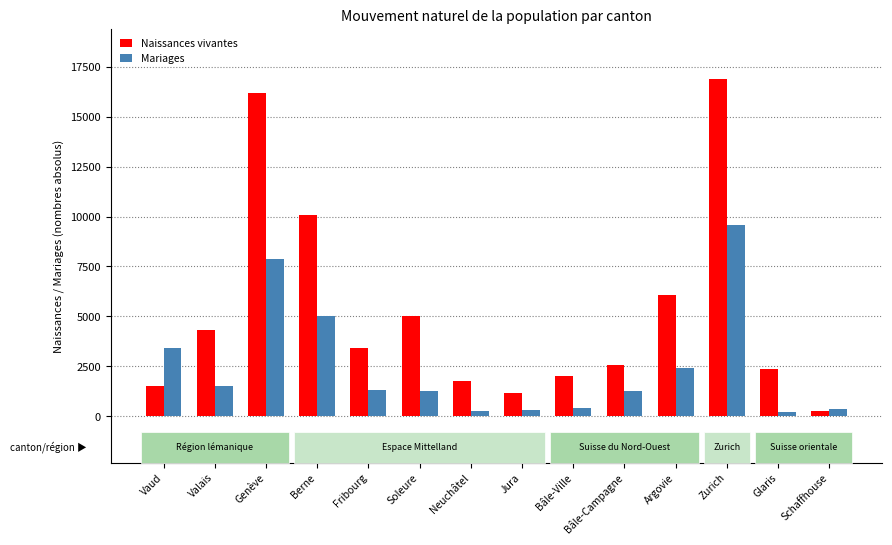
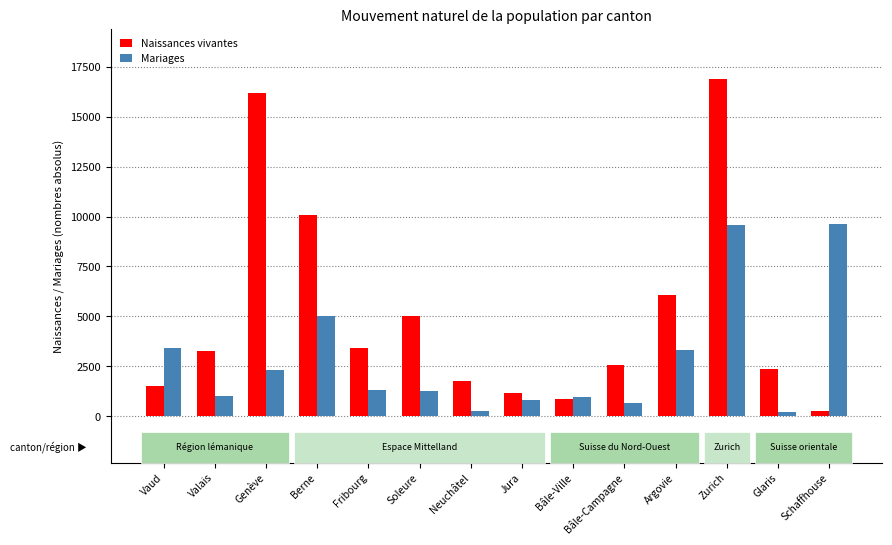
  {
    "Naissances vivantes": {
      "Vaud": 1500,
-     "Valais": 4300,
+     "Valais": 3200,
      "Genève": 16200,
      "Berne": 10100,
      "Fribourg": 3400,
      "Soleure": 5000,
      "Neuchâtel": 1800,
      "Jura": 1100,
-     "Bâle-Ville": 2000,
+     "Bâle-Ville": 800,
      "Bâle-Campagne": 2600,
      "Argovie": 6100,
      "Zurich": 16900,
      "Glaris": 2400,
      "Schaffhouse": 200
    },
    "Mariages": {
      "Vaud": 3400,
-     "Valais": 1500,
-     "Genève": 7900,
+     "Valais": 1000,
+     "Genève": 2300,
      "Berne": 5000,
      "Fribourg": 1300,
      "Soleure": 1300,
      "Neuchâtel": 300,
-     "Jura": 300,
-     "Bâle-Ville": 400,
-     "Bâle-Campagne": 1300,
-     "Argovie": 2400,
+     "Jura": 800,
+     "Bâle-Ville": 1000,
+     "Bâle-Campagne": 700,
+     "Argovie": 3300,
      "Zurich": 9600,
      "Glaris": 200,
-     "Schaffhouse": 400
+     "Schaffhouse": 9600
    }
  }
